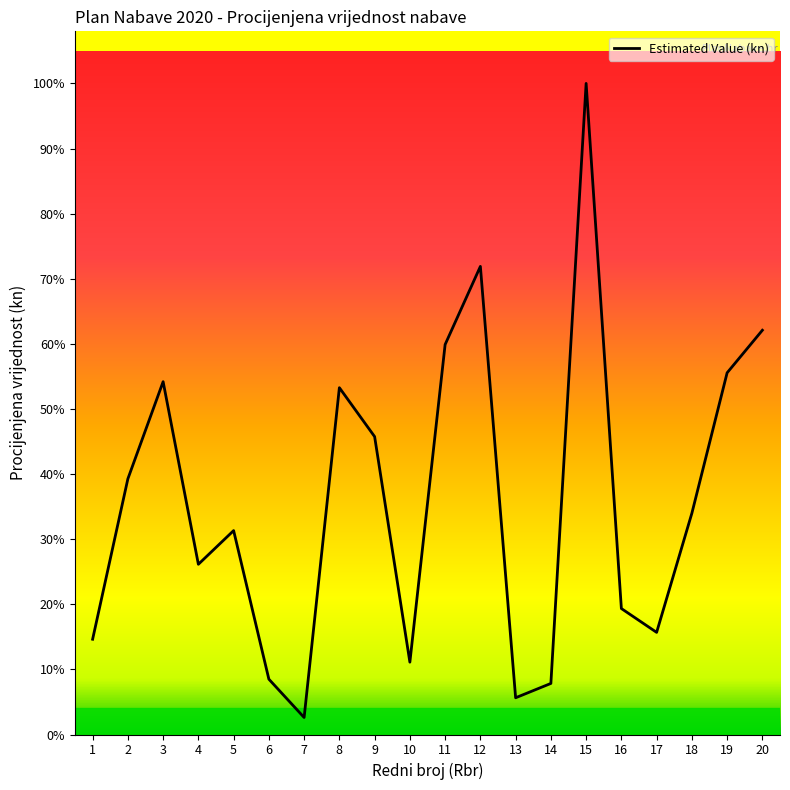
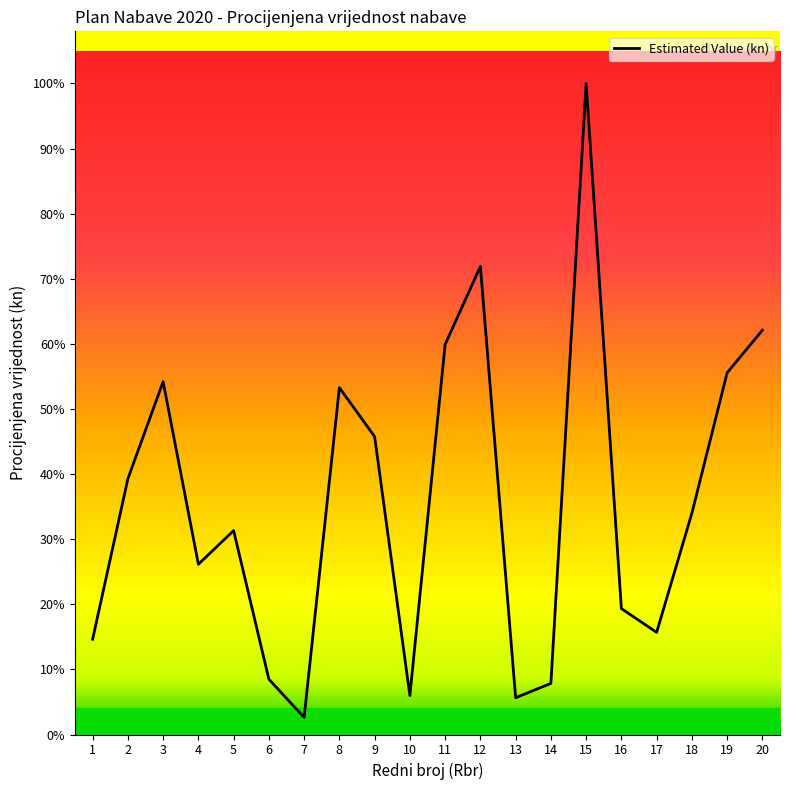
  {
    "1": "15%",
    "2": "39%",
    "3": "54%",
    "4": "26%",
    "5": "31%",
    "6": "8%",
    "8": "53%",
    "9": "46%",
-   "10": "11%",
+   "10": "6%",
    "11": "60%",
    "12": "72%",
    "13": "6%",
    "14": "8%",
    "15": "100%",
    "16": "19%",
    "17": "16%",
    "18": "34%",
    "19": "56%",
    "20": "62%"
  }
